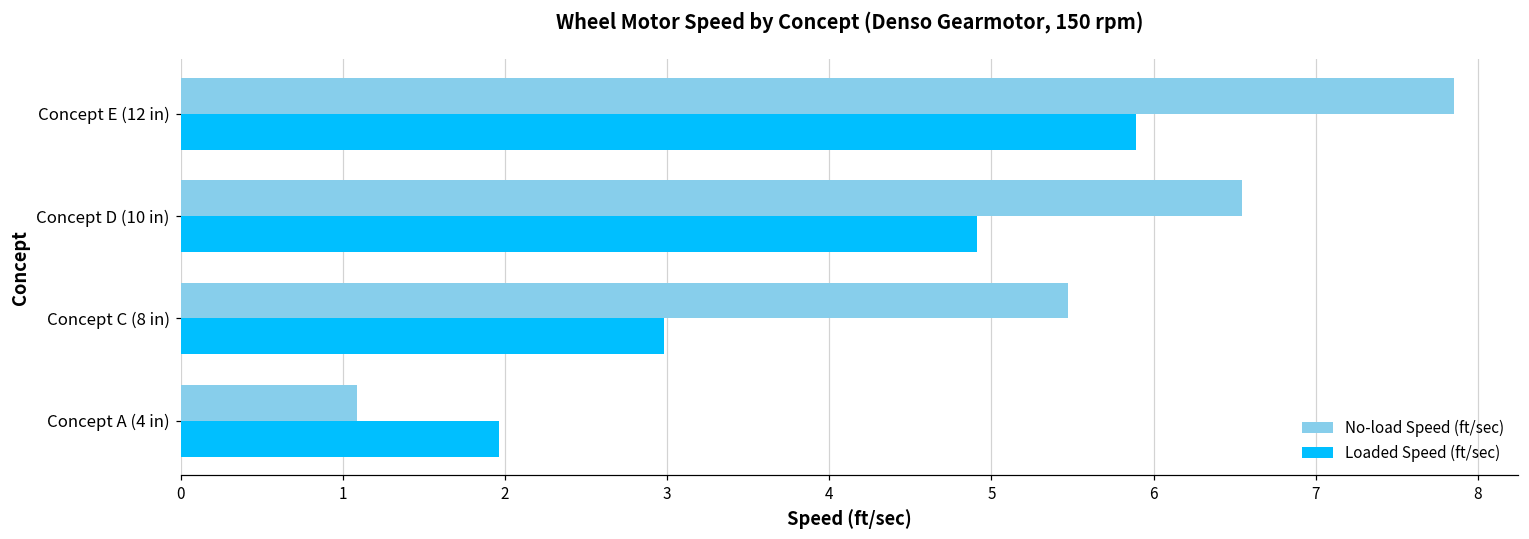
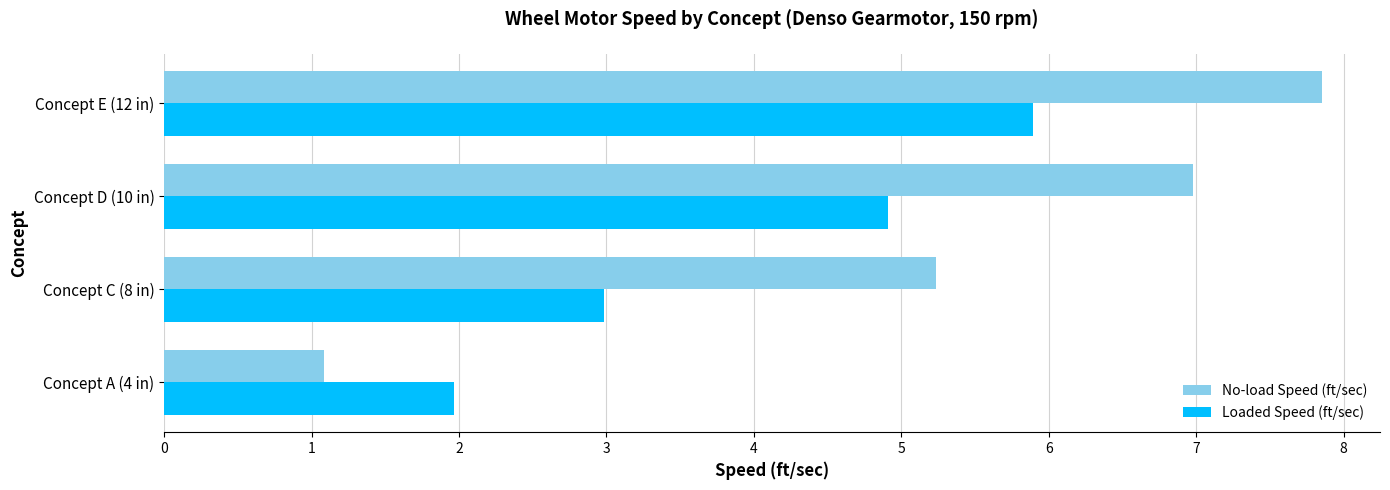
  {
    "No-load Speed (ft/sec)": {
      "Concept E (12 in)": 7.85,
-     "Concept D (10 in)": 6.54,
-     "Concept C (8 in)": 5.47,
+     "Concept D (10 in)": 6.98,
+     "Concept C (8 in)": 5.24,
      "Concept A (4 in)": 1.09
    },
    "Loaded Speed (ft/sec)": {
      "Concept E (12 in)": 5.89,
      "Concept D (10 in)": 4.91,
      "Concept C (8 in)": 2.98,
      "Concept A (4 in)": 1.96
    }
  }
